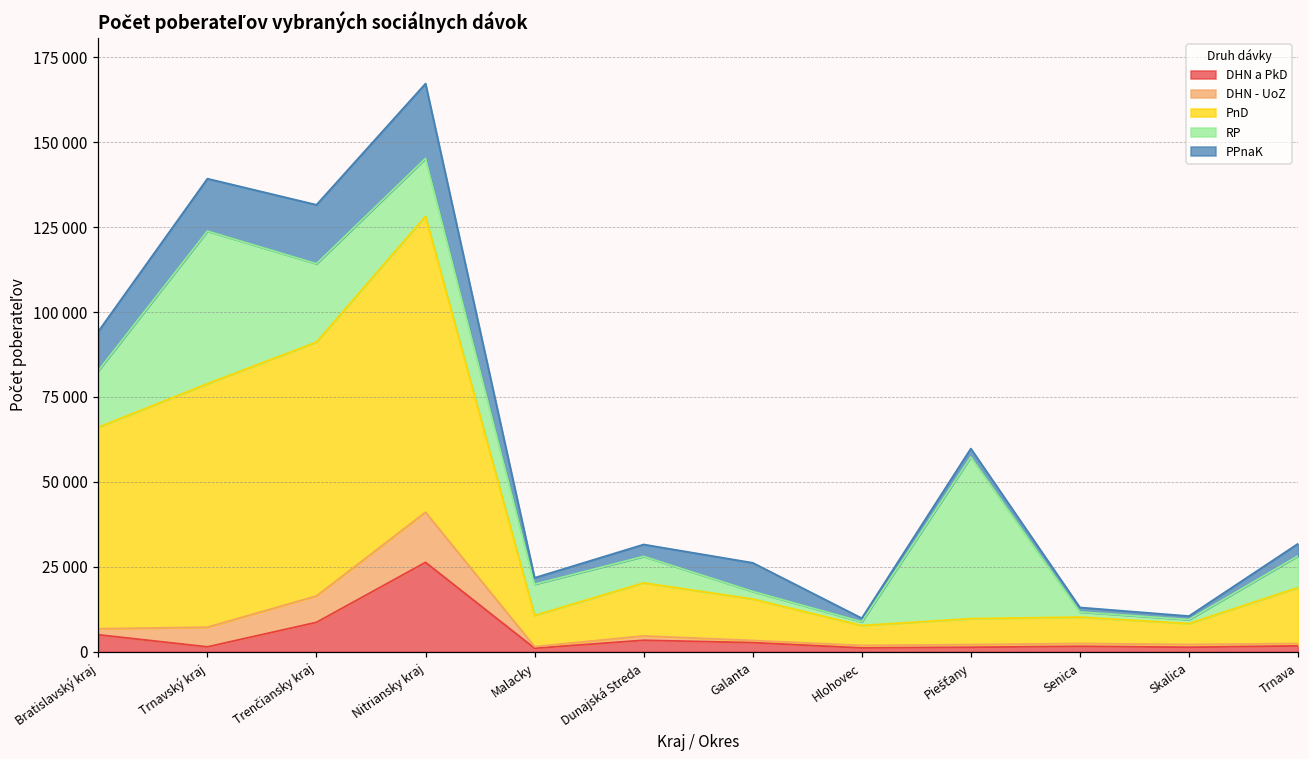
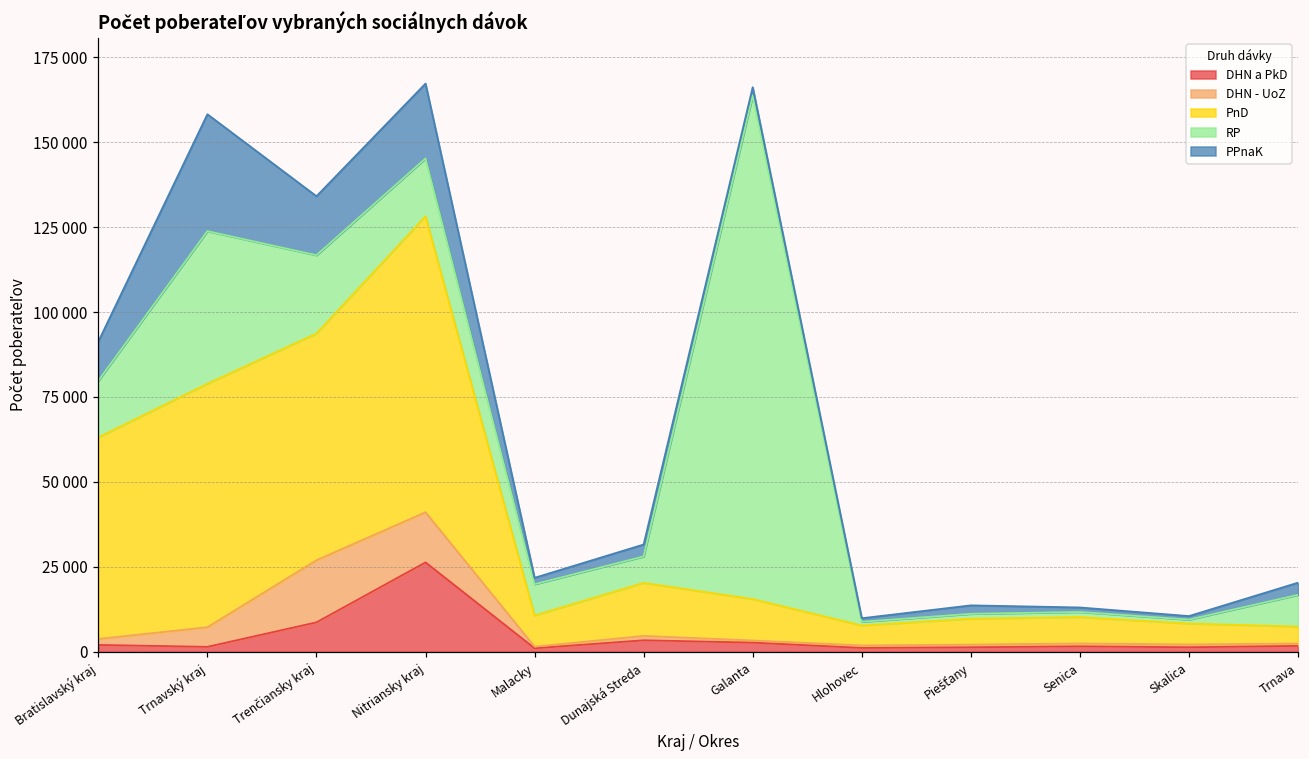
  {
    "DHN a PkD": {
-     "Bratislavský kraj": 5000,
+     "Bratislavský kraj": 2000,
      "Trnavský kraj": 1000,
      "Trenčiansky kraj": 9000,
      "Nitriansky kraj": 26000,
      "Dunajská Streda": 3000,
      "Senica": 2000
    },
    "DHN - UoZ": {
      "Bratislavský kraj": 2000,
      "Trnavský kraj": 6000,
-     "Trenčiansky kraj": 8000,
+     "Trenčiansky kraj": 18000,
      "Nitriansky kraj": 15000,
      "Dunajská Streda": 1000,
      "Senica": 1000
    },
    "PnD": {
      "Bratislavský kraj": 59000,
      "Trnavský kraj": 72000,
-     "Trenčiansky kraj": 75000,
+     "Trenčiansky kraj": 67000,
      "Nitriansky kraj": 87000,
      "Malacky": 9000,
      "Dunajská Streda": 16000,
      "Galanta": 12000,
      "Hlohovec": 6000,
      "Piešťany": 8000,
      "Senica": 8000,
      "Skalica": 6000,
-     "Trnava": 16000
+     "Trnava": 5000
    },
    "RP": {
      "Bratislavský kraj": 17000,
      "Trnavský kraj": 45000,
      "Trenčiansky kraj": 23000,
      "Nitriansky kraj": 17000,
      "Malacky": 9000,
      "Dunajská Streda": 8000,
-     "Galanta": 2000,
+     "Galanta": 148000,
      "Hlohovec": 1000,
-     "Piešťany": 48000,
+     "Piešťany": 1000,
      "Senica": 2000,
      "Skalica": 1000,
      "Trnava": 9000
    },
    "PPnaK": {
      "Bratislavský kraj": 12000,
-     "Trnavský kraj": 15000,
+     "Trnavský kraj": 34000,
      "Trenčiansky kraj": 17000,
      "Nitriansky kraj": 22000,
      "Malacky": 2000,
      "Dunajská Streda": 4000,
-     "Galanta": 8000,
+     "Galanta": 2000,
      "Hlohovec": 1000,
      "Piešťany": 2000,
      "Senica": 1000,
      "Skalica": 1000,
      "Trnava": 4000
    }
  }
